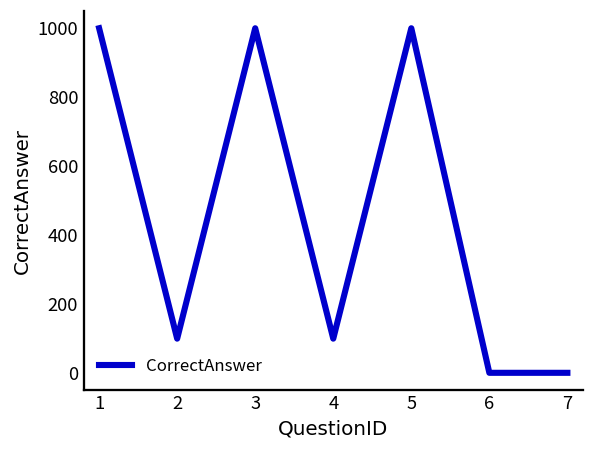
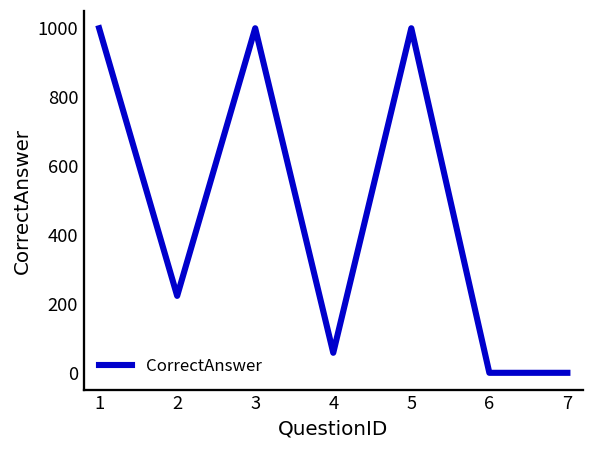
  {
    "1": 1000,
-   "2": 100,
+   "2": 220,
    "3": 1000,
-   "4": 100,
+   "4": 60,
    "5": 1000,
    "6": 0,
    "7": 0
  }
